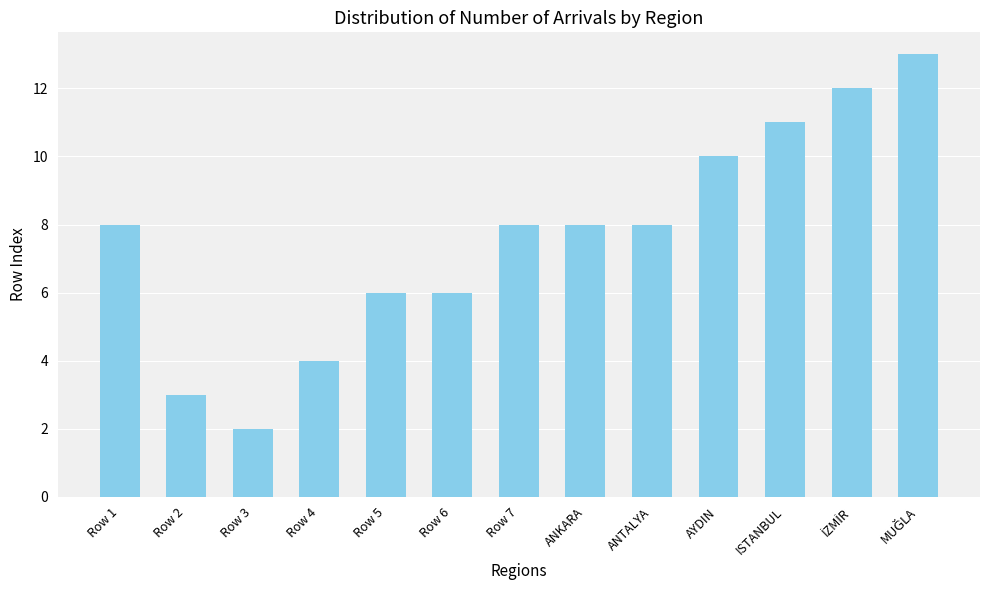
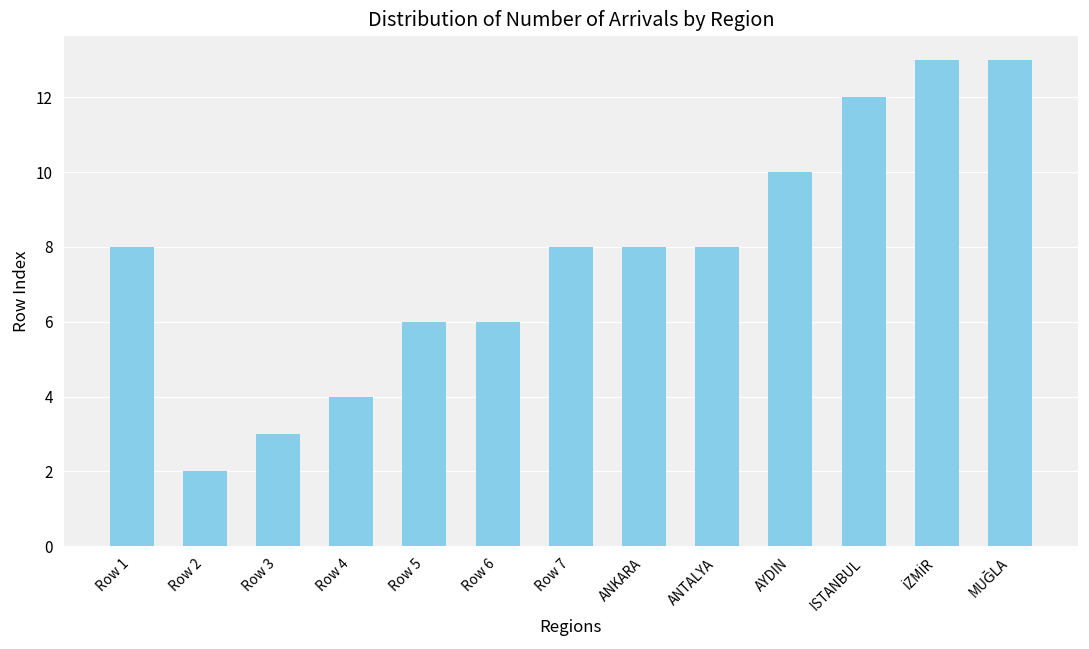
  {
    "Row 1": 8,
-   "Row 2": 3,
-   "Row 3": 2,
+   "Row 2": 2,
+   "Row 3": 3,
    "Row 4": 4,
    "Row 5": 6,
    "Row 6": 6,
    "Row 7": 8,
    "ANKARA": 8,
    "ANTALYA": 8,
    "AYDIN": 10,
-   "ISTANBUL": 11,
-   "İZMİR": 12,
+   "ISTANBUL": 12,
+   "İZMİR": 13,
    "MUĞLA": 13
  }
